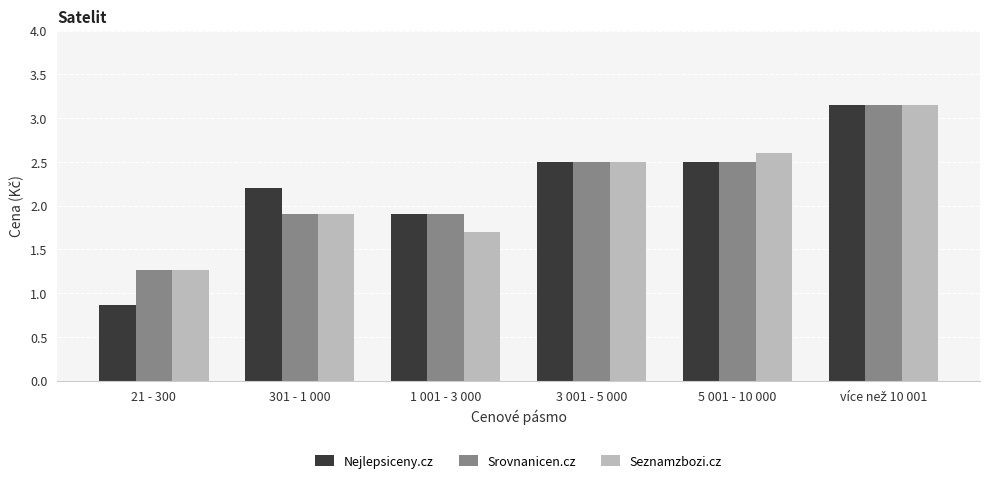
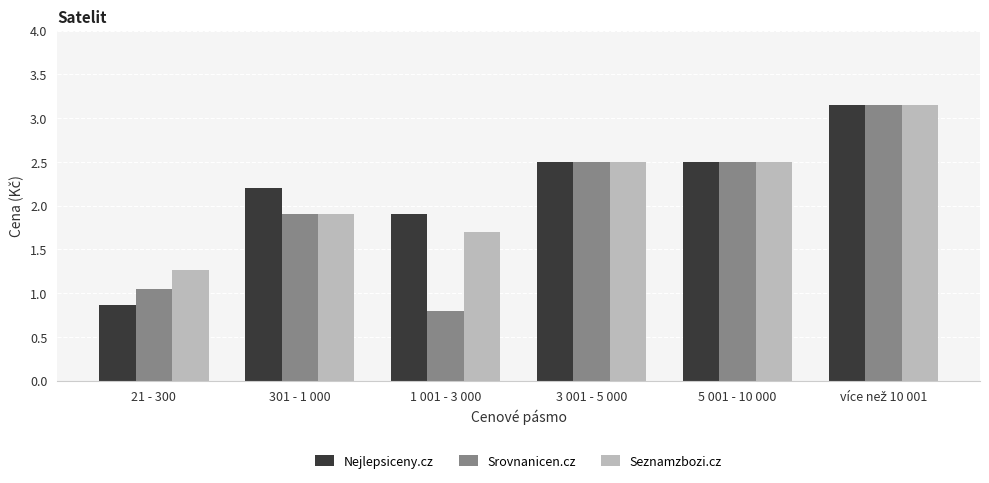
  {
    "Nejlepsiceny.cz": {
      "21 - 300": 0.9,
      "301 - 1 000": 2.2,
      "1 001 - 3 000": 1.9,
      "3 001 - 5 000": 2.5,
      "5 001 - 10 000": 2.5,
      "více než 10 001": 3.2
    },
    "Srovnanicen.cz": {
-     "21 - 300": 1.3,
+     "21 - 300": 1.1,
      "301 - 1 000": 1.9,
-     "1 001 - 3 000": 1.9,
+     "1 001 - 3 000": 0.8,
      "3 001 - 5 000": 2.5,
      "5 001 - 10 000": 2.5,
      "více než 10 001": 3.2
    },
    "Seznamzbozi.cz": {
      "21 - 300": 1.3,
      "301 - 1 000": 1.9,
      "1 001 - 3 000": 1.7,
      "3 001 - 5 000": 2.5,
-     "5 001 - 10 000": 2.6,
+     "5 001 - 10 000": 2.5,
      "více než 10 001": 3.2
    }
  }
